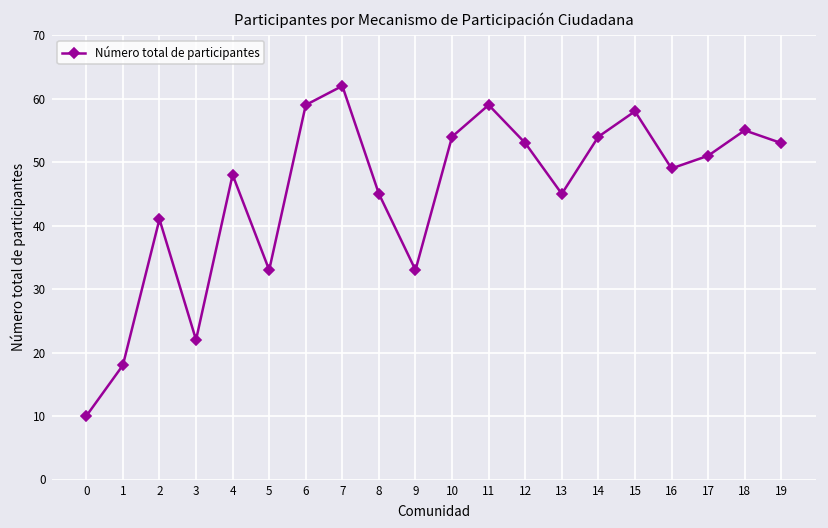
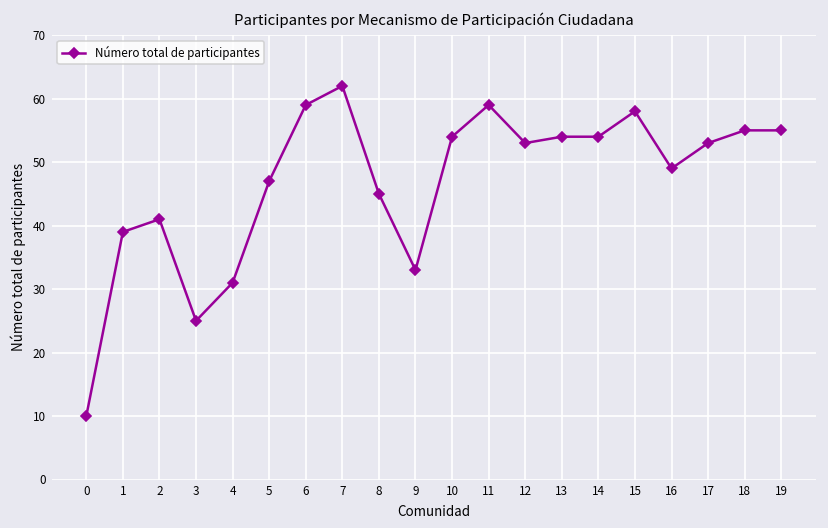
  {
    "0": 10,
-   "1": 18,
+   "1": 39,
    "2": 41,
-   "3": 22,
-   "4": 48,
-   "5": 33,
+   "3": 25,
+   "4": 31,
+   "5": 47,
    "6": 59,
    "7": 62,
    "8": 45,
    "9": 33,
    "10": 54,
    "11": 59,
    "12": 53,
-   "13": 45,
+   "13": 54,
    "14": 54,
    "15": 58,
    "16": 49,
-   "17": 51,
+   "17": 53,
    "18": 55,
-   "19": 53
+   "19": 55
  }
